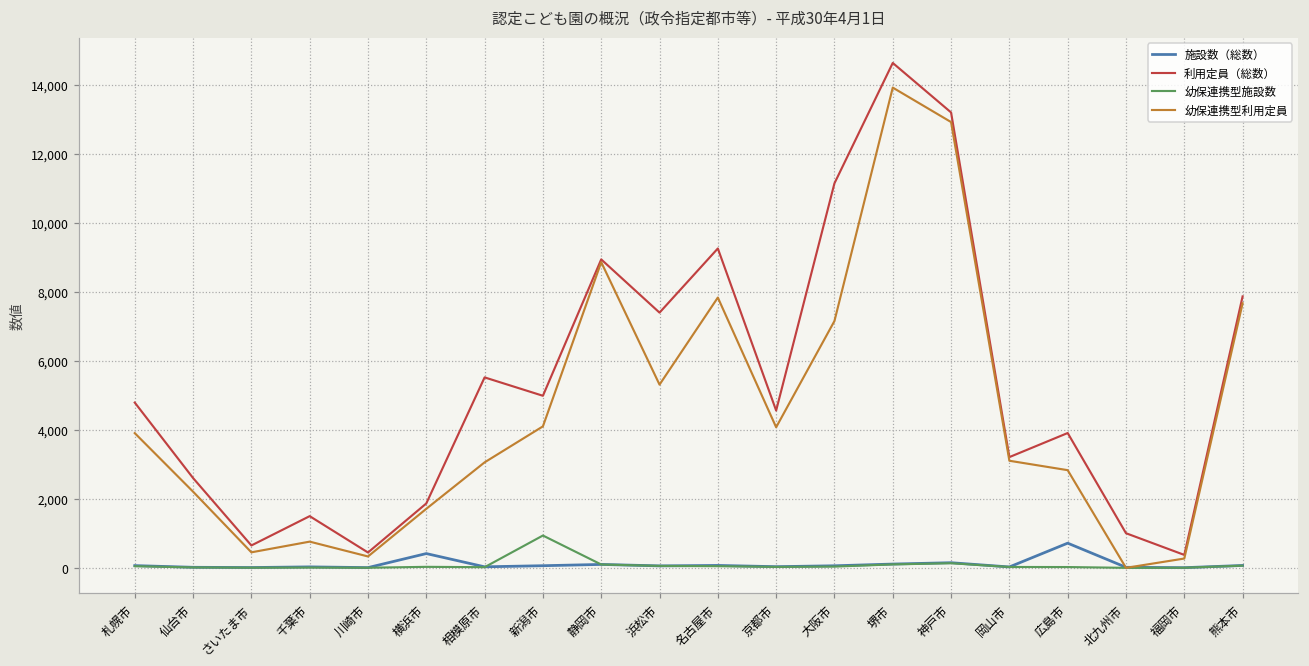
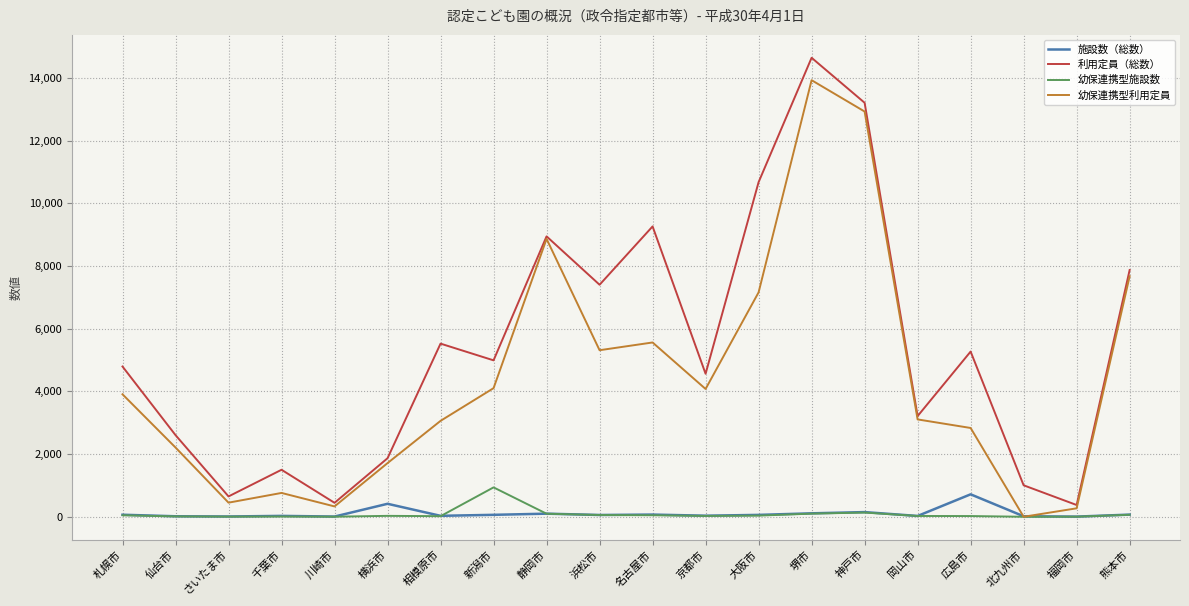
  {
    "施設数（総数）": {
      "横浜市": "400",
      "新潟市": "100",
      "広島市": "700"
    },
    "利用定員（総数）": {
      "札幌市": "4,800",
      "仙台市": "2,600",
      "さいたま市": "600",
      "千葉市": "1,500",
      "川崎市": "400",
      "横浜市": "1,900",
      "相模原市": "5,500",
      "新潟市": "5,000",
      "浜松市": "7,400",
      "名古屋市": "9,300",
      "京都市": "4,600",
-     "大阪市": "11,100",
+     "大阪市": "10,700",
      "堺市": "14,600",
      "神戸市": "13,200",
      "岡山市": "3,200",
-     "広島市": "3,900",
+     "広島市": "5,300",
      "北九州市": "1,000",
      "福岡市": "400",
      "熊本市": "7,900"
    },
    "幼保連携型施設数": {
      "横浜市": "0",
      "新潟市": "900",
      "広島市": "0"
    },
    "幼保連携型利用定員": {
      "札幌市": "3,900",
      "仙台市": "2,200",
      "さいたま市": "500",
      "千葉市": "800",
      "川崎市": "300",
      "横浜市": "1,700",
      "相模原市": "3,100",
      "新潟市": "4,100",
      "浜松市": "5,300",
-     "名古屋市": "7,800",
+     "名古屋市": "5,600",
      "京都市": "4,100",
      "大阪市": "7,200",
      "堺市": "13,900",
      "神戸市": "12,900",
      "岡山市": "3,100",
      "広島市": "2,800",
      "福岡市": "300",
      "熊本市": "7,700"
    }
  }
